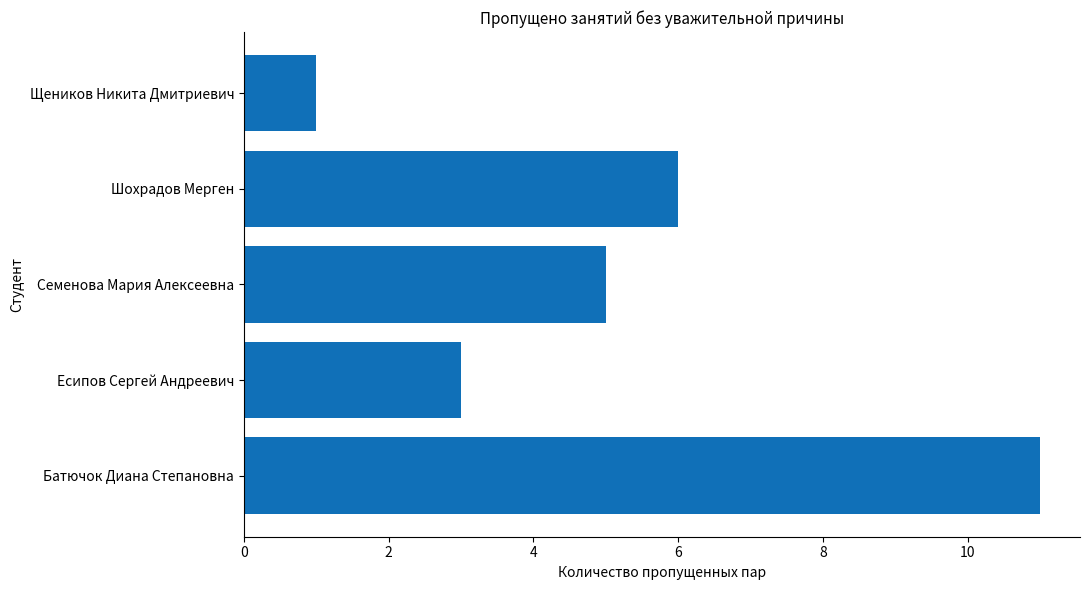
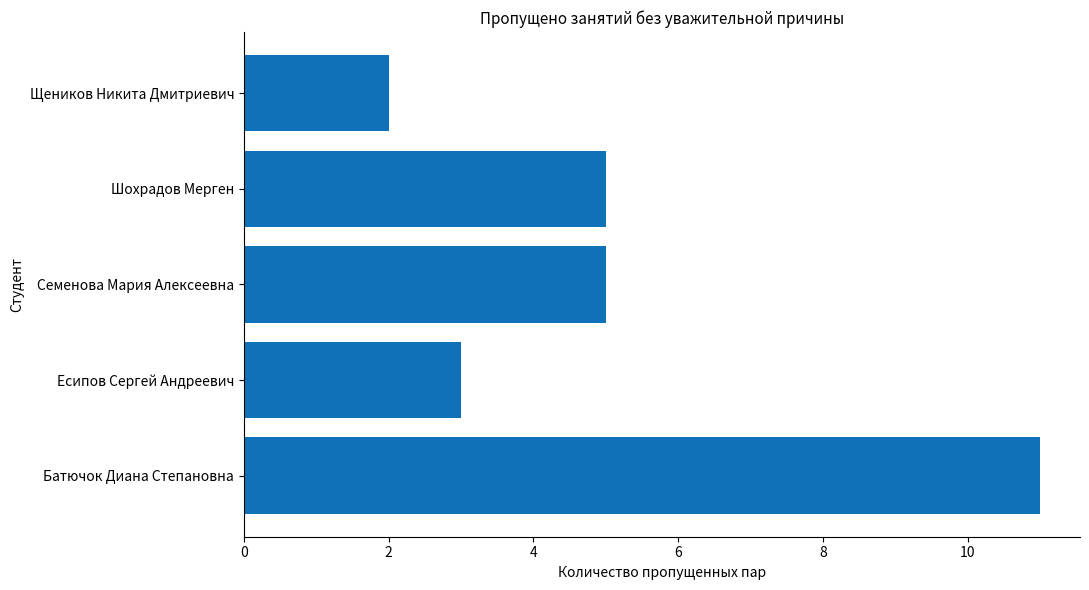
  {
-   "Щеников Никита Дмитриевич": 1,
-   "Шохрадов Мерген": 6,
+   "Щеников Никита Дмитриевич": 2,
+   "Шохрадов Мерген": 5,
    "Семенова Мария Алексеевна": 5,
    "Есипов Сергей Андреевич": 3,
    "Батючок Диана Степановна": 11
  }
